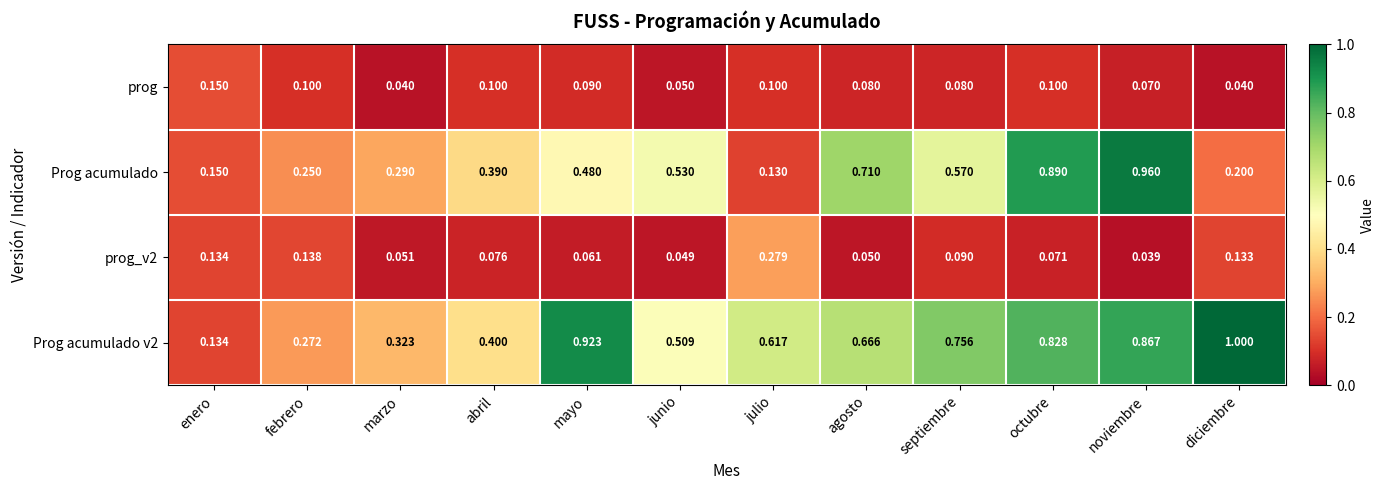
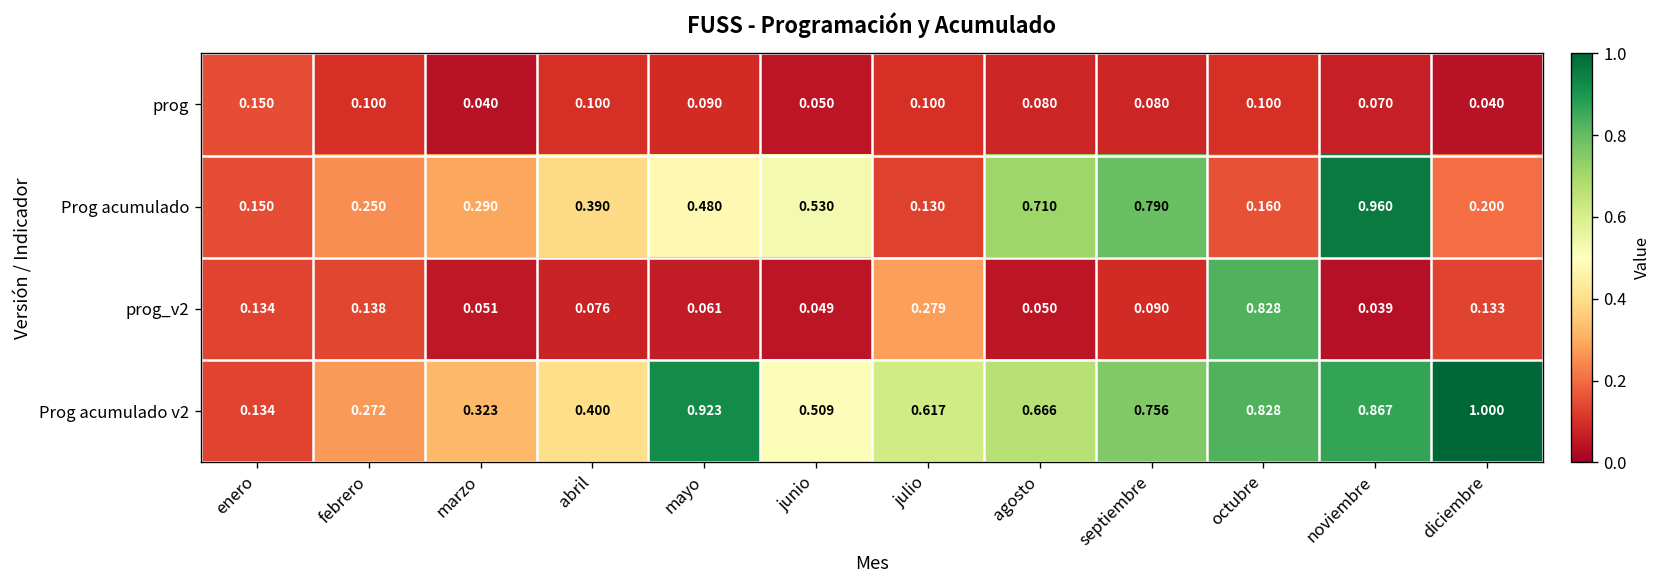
  {
    "prog": {
      "enero": 0.150,
      "febrero": 0.100,
      "marzo": 0.040,
      "abril": 0.100,
      "mayo": 0.090,
      "junio": 0.050,
      "julio": 0.100,
      "agosto": 0.080,
      "septiembre": 0.080,
      "octubre": 0.100,
      "noviembre": 0.070,
      "diciembre": 0.040
    },
    "Prog acumulado": {
      "enero": 0.150,
      "febrero": 0.250,
      "marzo": 0.290,
      "abril": 0.390,
      "mayo": 0.480,
      "junio": 0.530,
      "julio": 0.130,
      "agosto": 0.710,
-     "septiembre": 0.570,
-     "octubre": 0.890,
+     "septiembre": 0.790,
+     "octubre": 0.160,
      "noviembre": 0.960,
      "diciembre": 0.200
    },
    "prog_v2": {
      "enero": 0.134,
      "febrero": 0.138,
      "marzo": 0.051,
      "abril": 0.076,
      "mayo": 0.061,
      "junio": 0.049,
      "julio": 0.279,
      "agosto": 0.050,
      "septiembre": 0.090,
-     "octubre": 0.071,
+     "octubre": 0.828,
      "noviembre": 0.039,
      "diciembre": 0.133
    },
    "Prog acumulado v2": {
      "enero": 0.134,
      "febrero": 0.272,
      "marzo": 0.323,
      "abril": 0.400,
      "mayo": 0.923,
      "junio": 0.509,
      "julio": 0.617,
      "agosto": 0.666,
      "septiembre": 0.756,
      "octubre": 0.828,
      "noviembre": 0.867,
      "diciembre": 1.000
    }
  }
